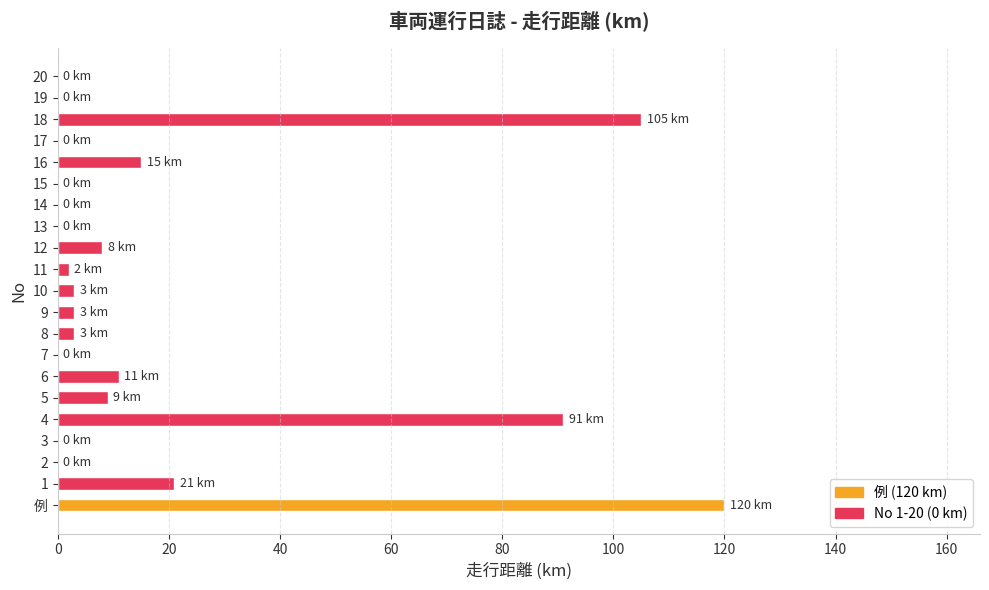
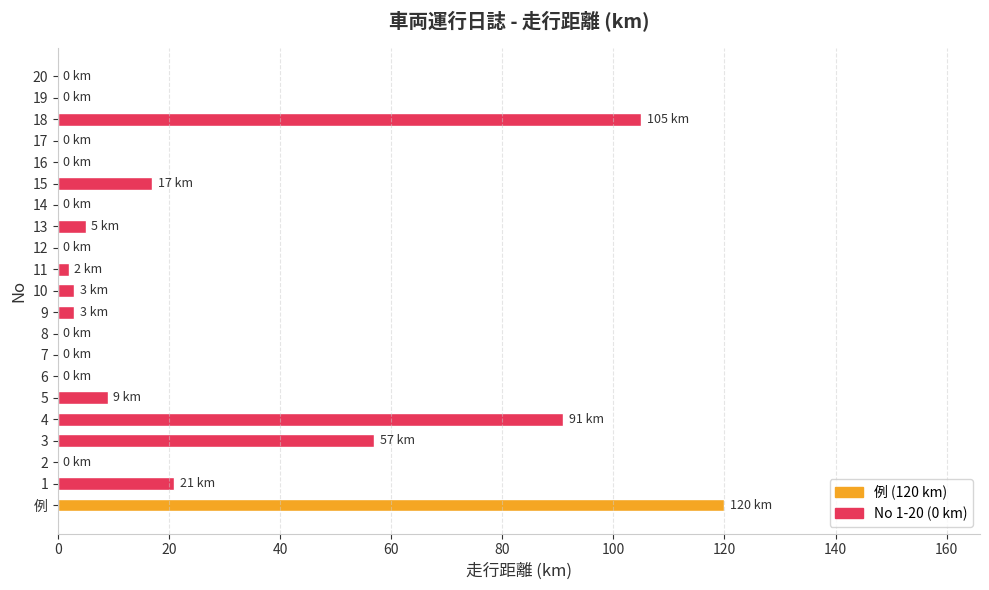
  {
    "20": 0,
    "19": 0,
    "18": 105,
    "17": 0,
-   "16": 15,
-   "15": 0,
+   "16": 0,
+   "15": 17,
    "14": 0,
-   "13": 0,
-   "12": 8,
+   "13": 5,
+   "12": 0,
    "11": 2,
    "10": 3,
    "9": 3,
-   "8": 3,
+   "8": 0,
    "7": 0,
-   "6": 11,
+   "6": 0,
    "5": 9,
    "4": 91,
-   "3": 0,
+   "3": 57,
    "2": 0,
    "1": 21,
    "例": 120
  }
